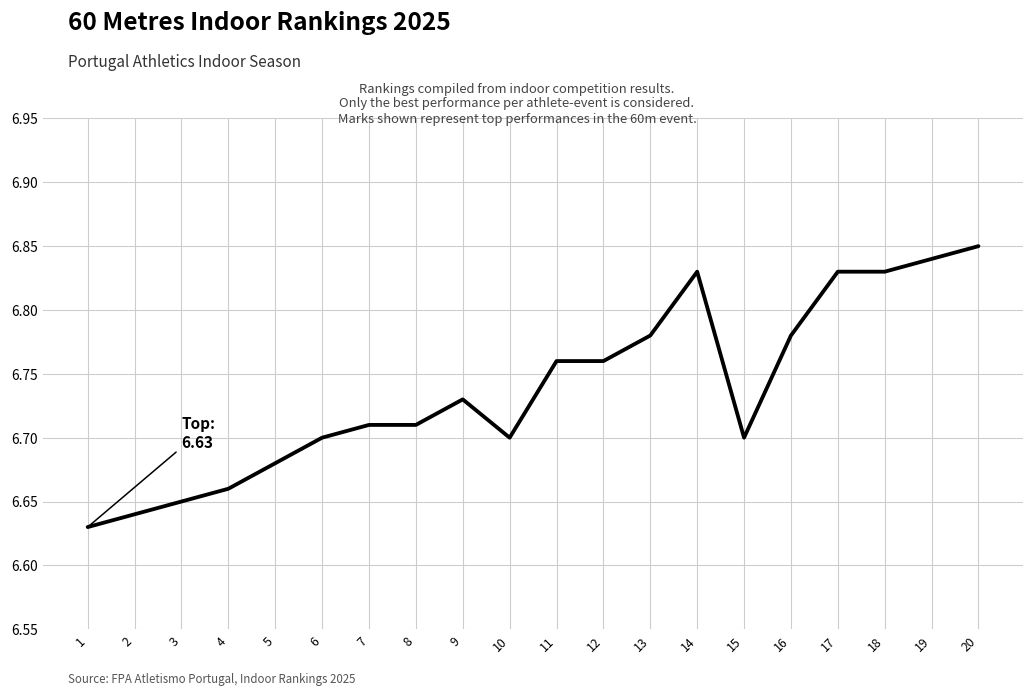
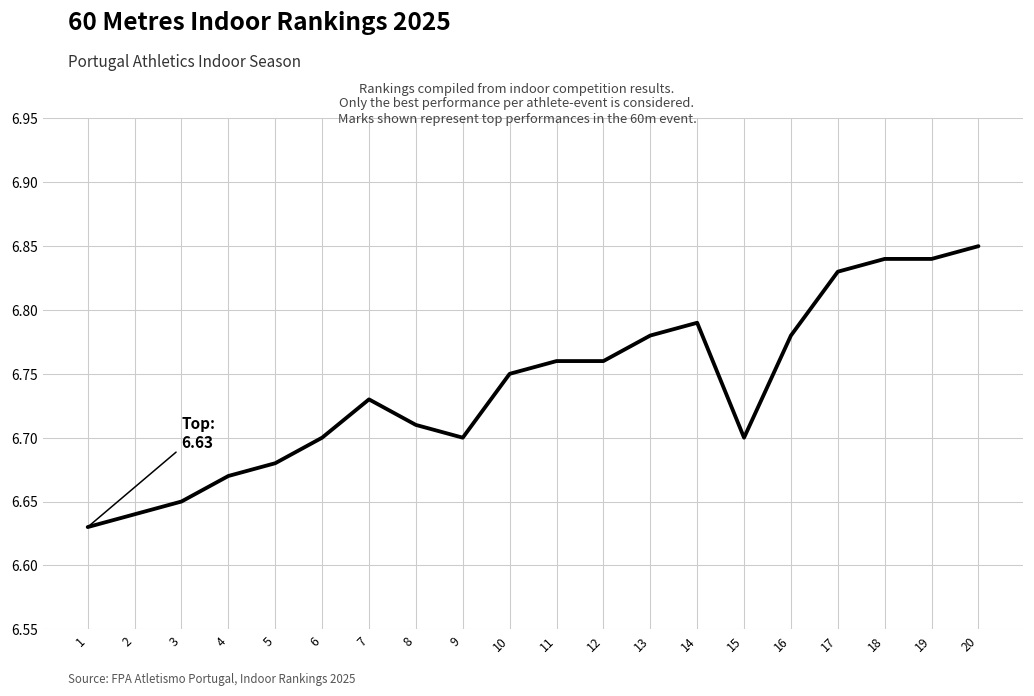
  {
    "1": 6.63,
-   "4": 6.66,
+   "4": 6.67,
    "5": 6.68,
    "6": 6.70,
-   "7": 6.71,
+   "7": 6.73,
    "8": 6.71,
-   "9": 6.73,
-   "10": 6.70,
+   "9": 6.70,
+   "10": 6.75,
    "11": 6.76,
    "12": 6.76,
    "13": 6.78,
-   "14": 6.83,
+   "14": 6.79,
    "15": 6.70,
    "16": 6.78,
    "17": 6.83,
-   "18": 6.83,
+   "18": 6.84,
    "19": 6.84,
    "20": 6.85
  }
